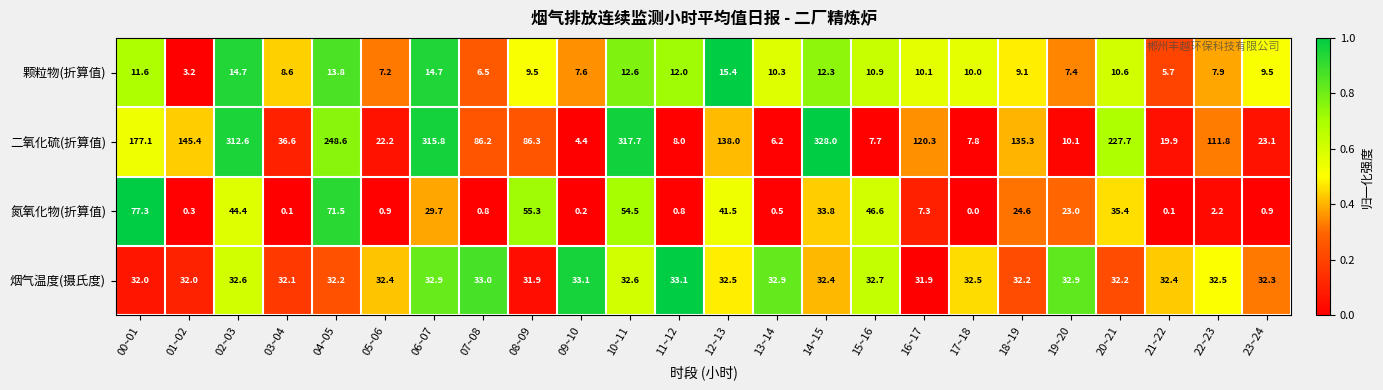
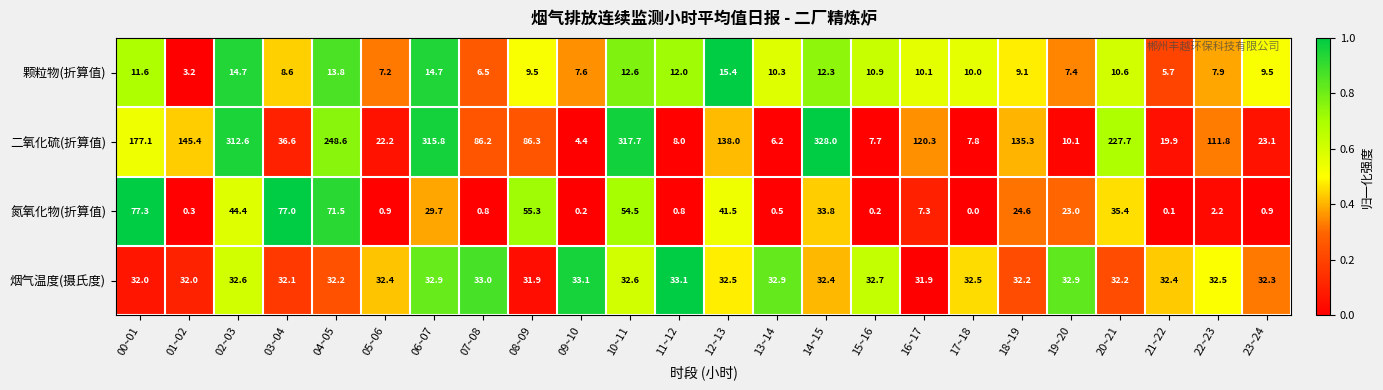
  {
    "颗粒物(折算值)": {
      "00~01": 11.6,
      "01~02": 3.2,
      "02~03": 14.7,
      "03~04": 8.6,
      "04~05": 13.8,
      "05~06": 7.2,
      "06~07": 14.7,
      "07~08": 6.5,
      "08~09": 9.5,
      "09~10": 7.6,
      "10~11": 12.6,
      "11~12": 12.0,
      "12~13": 15.4,
      "13~14": 10.3,
      "14~15": 12.3,
      "15~16": 10.9,
      "16~17": 10.1,
      "17~18": 10.0,
      "18~19": 9.1,
      "19~20": 7.4,
      "20~21": 10.6,
      "21~22": 5.7,
      "23~24": 9.5
    },
    "二氧化硫(折算值)": {
      "00~01": 177.1,
      "01~02": 145.4,
      "02~03": 312.6,
      "03~04": 36.6,
      "04~05": 248.6,
      "05~06": 22.2,
      "06~07": 315.8,
      "07~08": 86.2,
      "08~09": 86.3,
      "09~10": 4.4,
      "10~11": 317.7,
      "11~12": 8.0,
      "12~13": 138.0,
      "13~14": 6.2,
      "14~15": 328.0,
      "15~16": 7.7,
      "16~17": 120.3,
      "17~18": 7.8,
      "18~19": 135.3,
      "19~20": 10.1,
      "20~21": 227.7,
      "21~22": 19.9,
      "22~23": 111.8,
      "23~24": 23.1
    },
    "氮氧化物(折算值)": {
      "00~01": 77.3,
      "01~02": 0.3,
      "02~03": 44.4,
-     "03~04": 0.1,
+     "03~04": 77.0,
      "04~05": 71.5,
      "05~06": 0.9,
      "06~07": 29.7,
      "07~08": 0.8,
      "08~09": 55.3,
      "09~10": 0.2,
      "10~11": 54.5,
      "11~12": 0.8,
      "12~13": 41.5,
      "13~14": 0.5,
      "14~15": 33.8,
-     "15~16": 46.6,
+     "15~16": 0.2,
      "16~17": 7.3,
      "17~18": 0.0,
      "18~19": 24.6,
      "19~20": 23.0,
      "20~21": 35.4,
      "21~22": 0.1,
      "22~23": 2.2,
      "23~24": 0.9
    },
    "烟气温度(摄氏度)": {
      "00~01": 32.0,
      "01~02": 32.0,
      "02~03": 32.6,
      "03~04": 32.1,
      "04~05": 32.2,
      "05~06": 32.4,
      "06~07": 32.9,
      "07~08": 33.0,
      "08~09": 31.9,
      "09~10": 33.1,
      "10~11": 32.6,
      "11~12": 33.1,
      "12~13": 32.5,
      "13~14": 32.9,
      "14~15": 32.4,
      "15~16": 32.7,
      "16~17": 31.9,
      "17~18": 32.5,
      "18~19": 32.2,
      "19~20": 32.9,
      "20~21": 32.2,
      "21~22": 32.4,
      "22~23": 32.5,
      "23~24": 32.3
    }
  }
